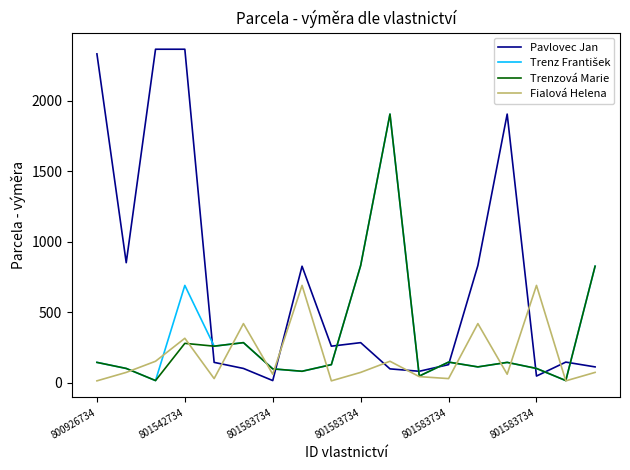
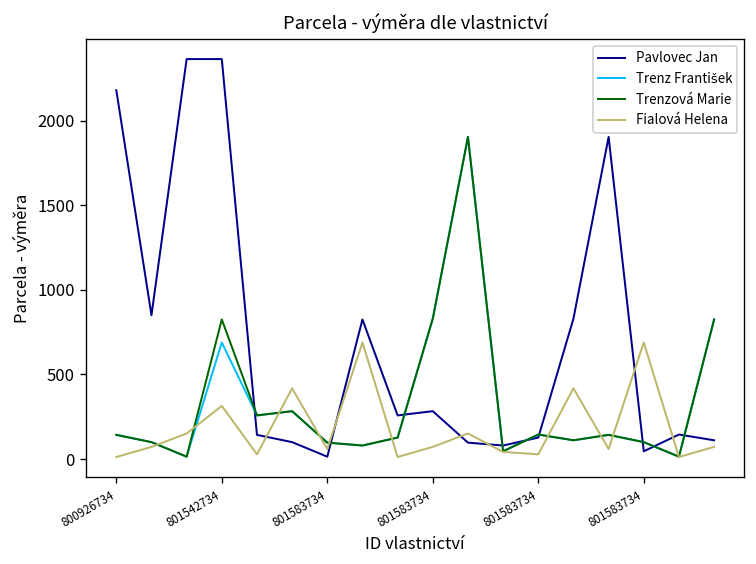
  {
    "Pavlovec Jan": {
-     "800926734": 2330,
+     "800926734": 2180,
      "801542734": 2360
    },
    "Trenz František": {
      "801542734": 690
    },
    "Trenzová Marie": {
-     "801542734": 280
+     "801542734": 830
    },
    "Fialová Helena": {
      "800926734": 10,
      "801542734": 310
    }
  }
